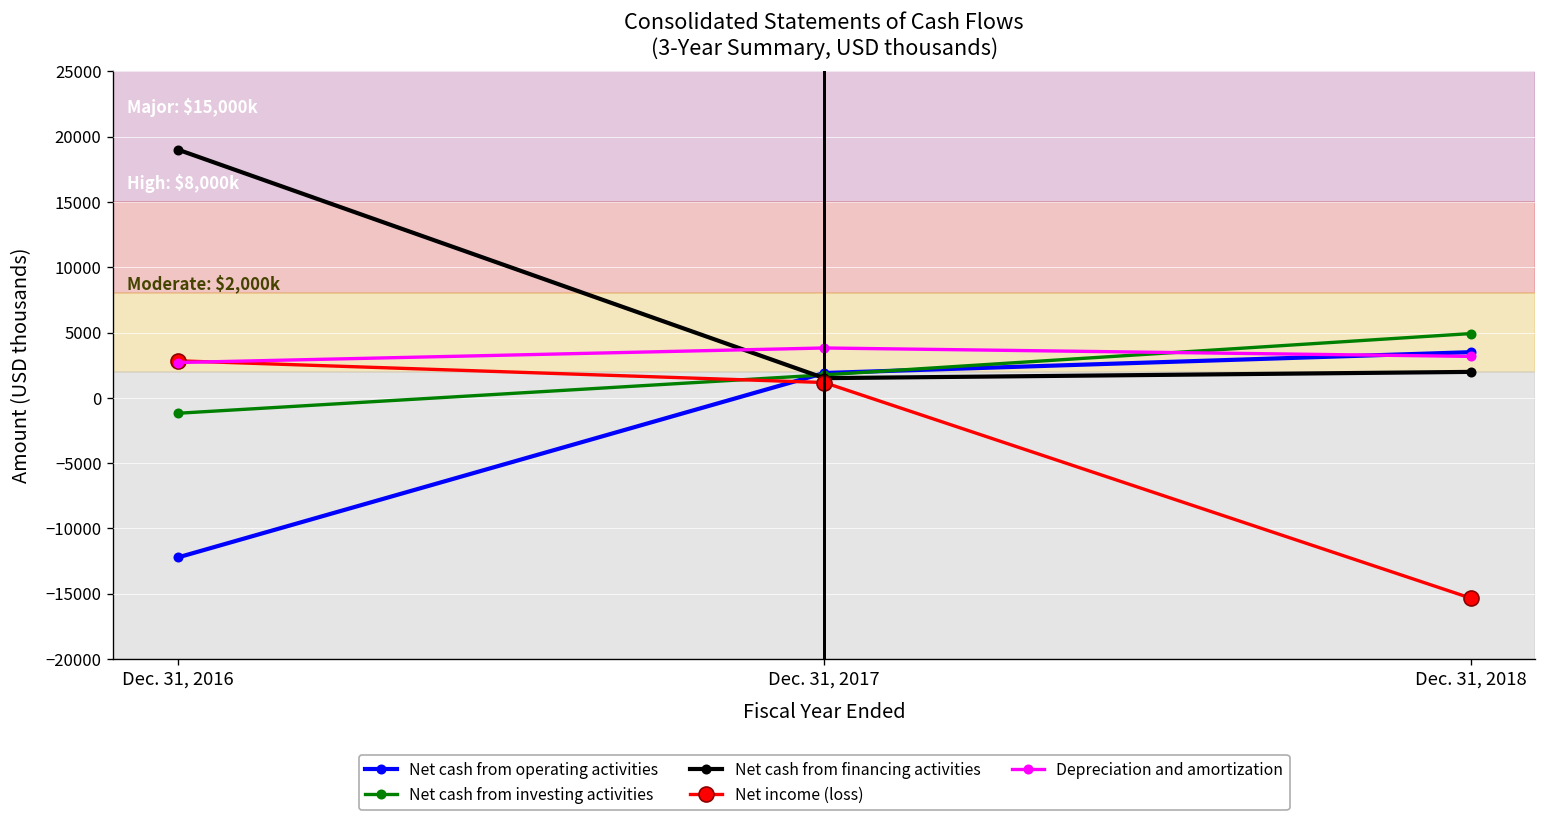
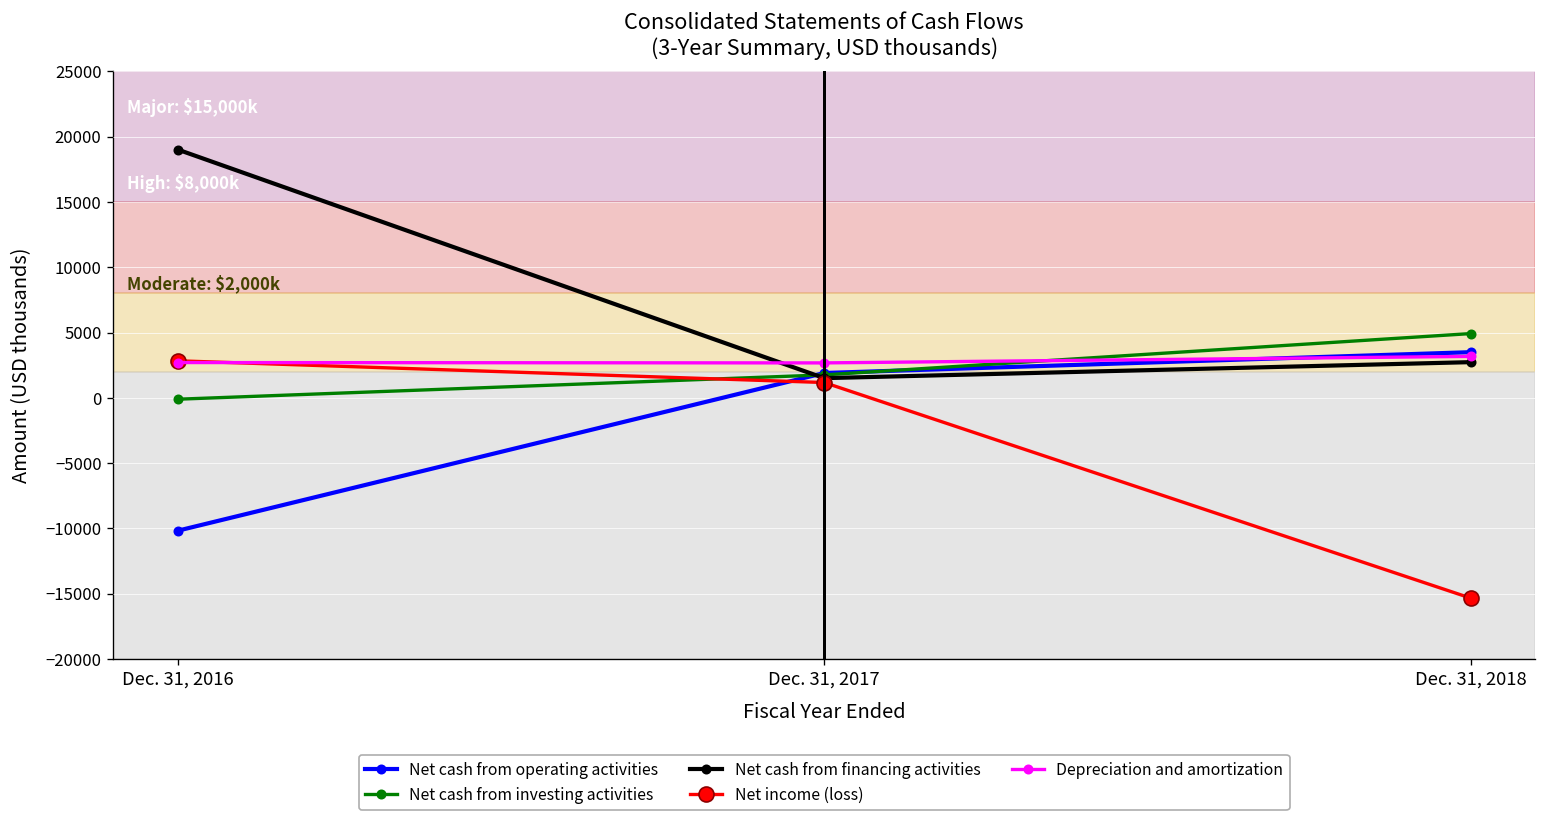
  {
    "Net cash from operating activities": {
-     "Dec. 31, 2016": -12200,
+     "Dec. 31, 2016": -10200,
      "Dec. 31, 2018": 3500
    },
    "Net cash from investing activities": {
-     "Dec. 31, 2016": -1200,
+     "Dec. 31, 2016": -100,
      "Dec. 31, 2018": 4900
    },
    "Net cash from financing activities": {
      "Dec. 31, 2017": 1500,
-     "Dec. 31, 2018": 2000
+     "Dec. 31, 2018": 2700
    },
    "Net income (loss)": {
      "Dec. 31, 2017": 1200,
      "Dec. 31, 2018": -15300
    },
    "Depreciation and amortization": {
-     "Dec. 31, 2017": 3800,
+     "Dec. 31, 2017": 2700,
      "Dec. 31, 2018": 3200
    }
  }
